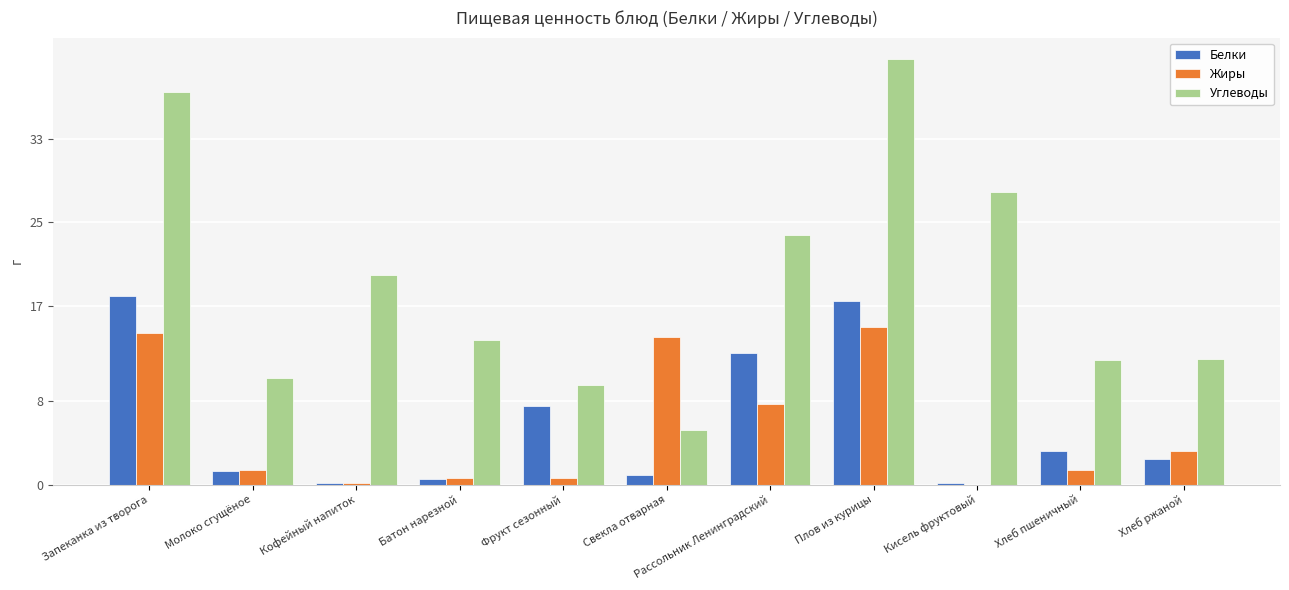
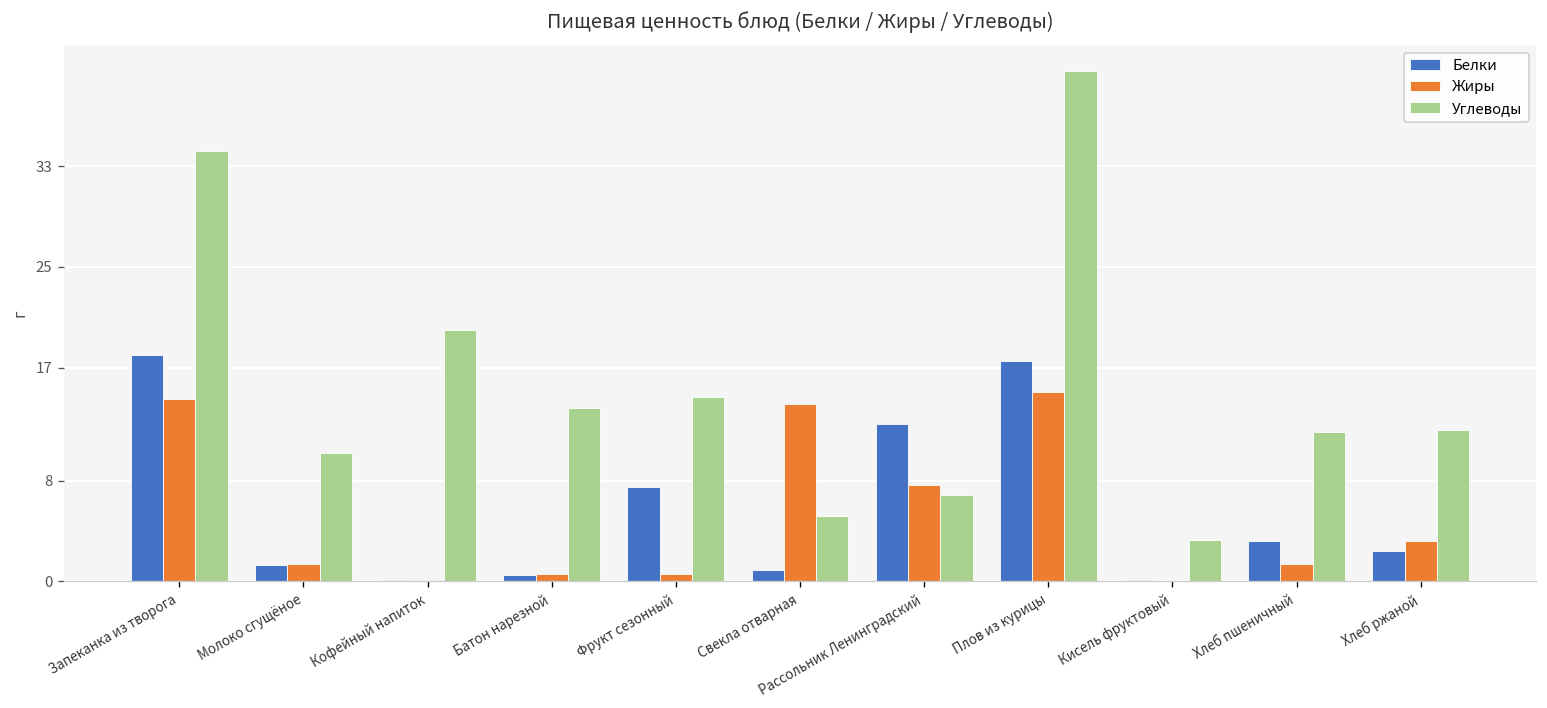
  {
    "Белки": {
      "Запеканка из творога": 18.0,
      "Молоко сгущёное": 1.3,
      "Батон нарезной": 0.5,
      "Фрукт сезонный": 7.5,
      "Свекла отварная": 0.9,
      "Рассольник Ленинградский": 12.5,
      "Плов из курицы": 17.5,
      "Хлеб пшеничный": 3.2,
      "Хлеб ржаной": 2.4
    },
    "Жиры": {
      "Запеканка из творога": 14.5,
      "Молоко сгущёное": 1.4,
      "Батон нарезной": 0.6,
      "Фрукт сезонный": 0.6,
      "Свекла отварная": 14.1,
      "Рассольник Ленинградский": 7.7,
      "Плов из курицы": 15.1,
      "Кисель фруктовый": 0.0,
      "Хлеб пшеничный": 1.4,
      "Хлеб ржаной": 3.2
    },
    "Углеводы": {
-     "Запеканка из творога": 37.4,
+     "Запеканка из творога": 34.2,
      "Молоко сгущёное": 10.2,
      "Кофейный напиток": 20.0,
      "Батон нарезной": 13.8,
-     "Фрукт сезонный": 9.5,
+     "Фрукт сезонный": 14.7,
      "Свекла отварная": 5.2,
-     "Рассольник Ленинградский": 23.8,
+     "Рассольник Ленинградский": 6.9,
      "Плов из курицы": 40.6,
-     "Кисель фруктовый": 27.9,
+     "Кисель фруктовый": 3.3,
      "Хлеб пшеничный": 11.9,
      "Хлеб ржаной": 12.0
    }
  }
